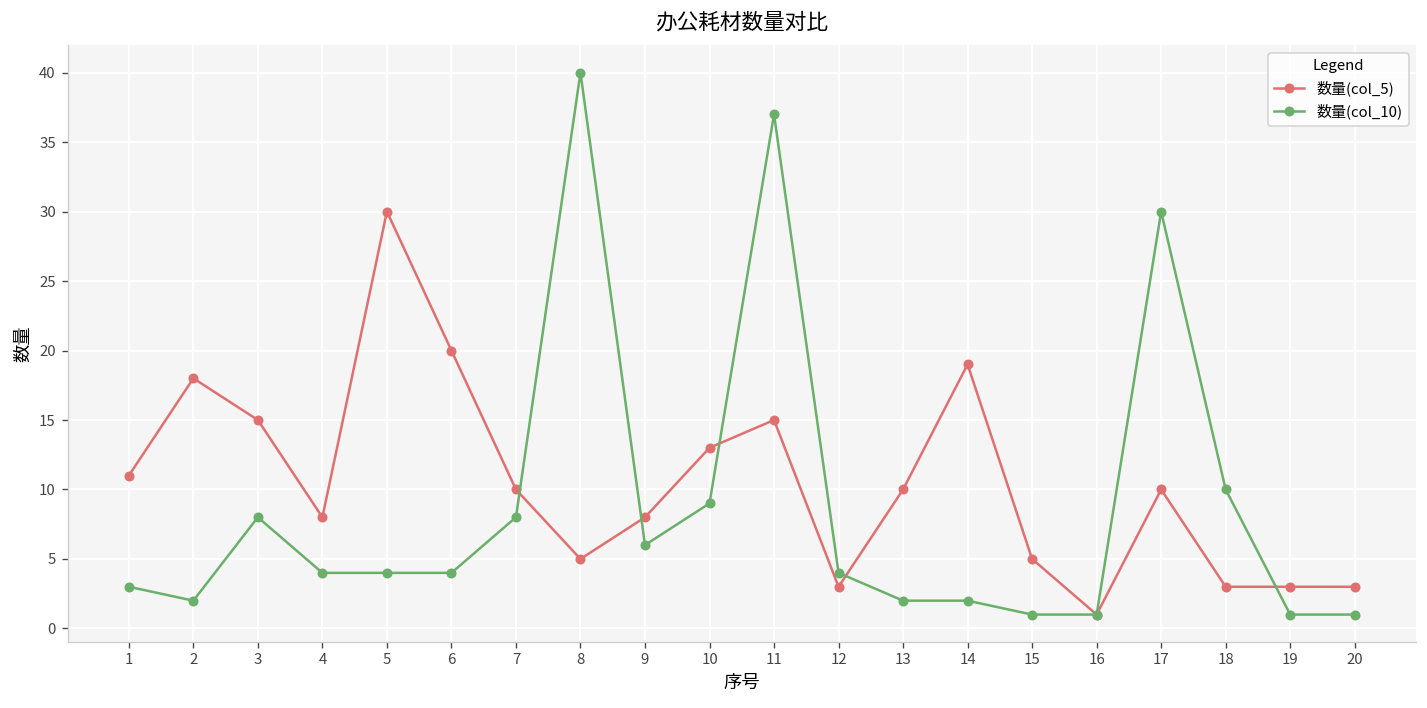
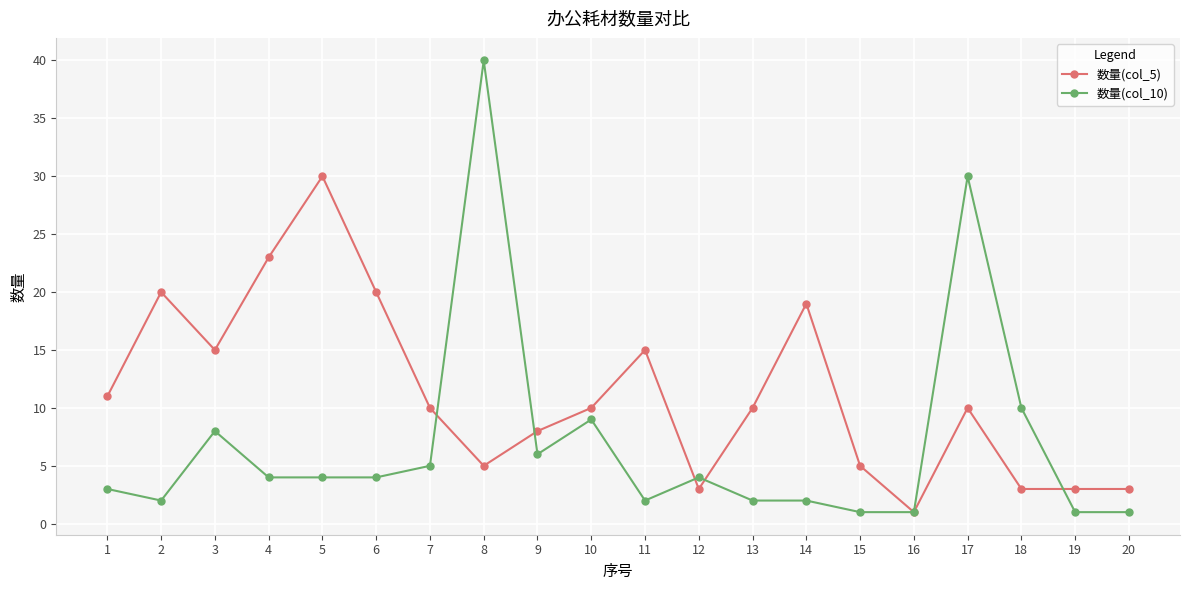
  {
    "数量(col_5)": {
      "1": 11,
-     "2": 18,
+     "2": 20,
      "3": 15,
-     "4": 8,
+     "4": 23,
      "5": 30,
      "6": 20,
      "7": 10,
      "8": 5,
      "9": 8,
-     "10": 13,
+     "10": 10,
      "11": 15,
      "12": 3,
      "13": 10,
      "14": 19,
      "15": 5,
      "17": 10,
      "18": 3,
      "19": 3,
      "20": 3
    },
    "数量(col_10)": {
      "1": 3,
      "2": 2,
      "3": 8,
      "4": 4,
      "5": 4,
      "6": 4,
-     "7": 8,
+     "7": 5,
      "8": 40,
      "9": 6,
      "10": 9,
-     "11": 37,
+     "11": 2,
      "12": 4,
      "13": 2,
      "14": 2,
      "15": 1,
      "17": 30,
      "18": 10,
      "19": 1,
      "20": 1
    }
  }
